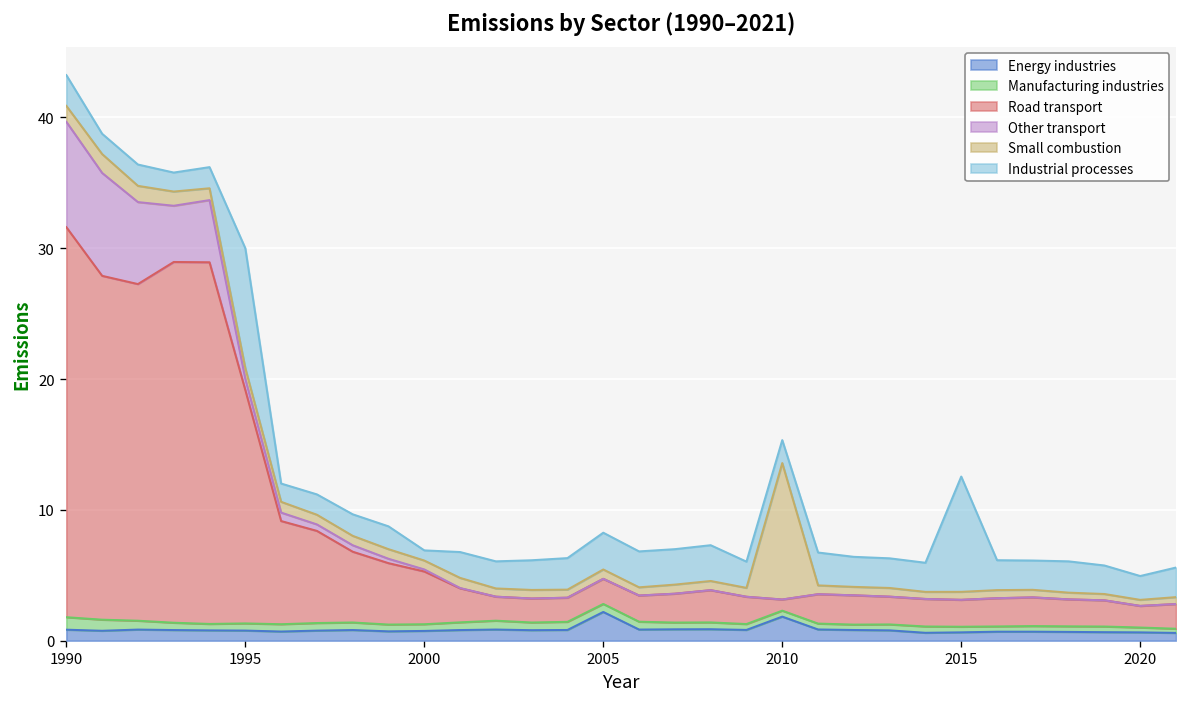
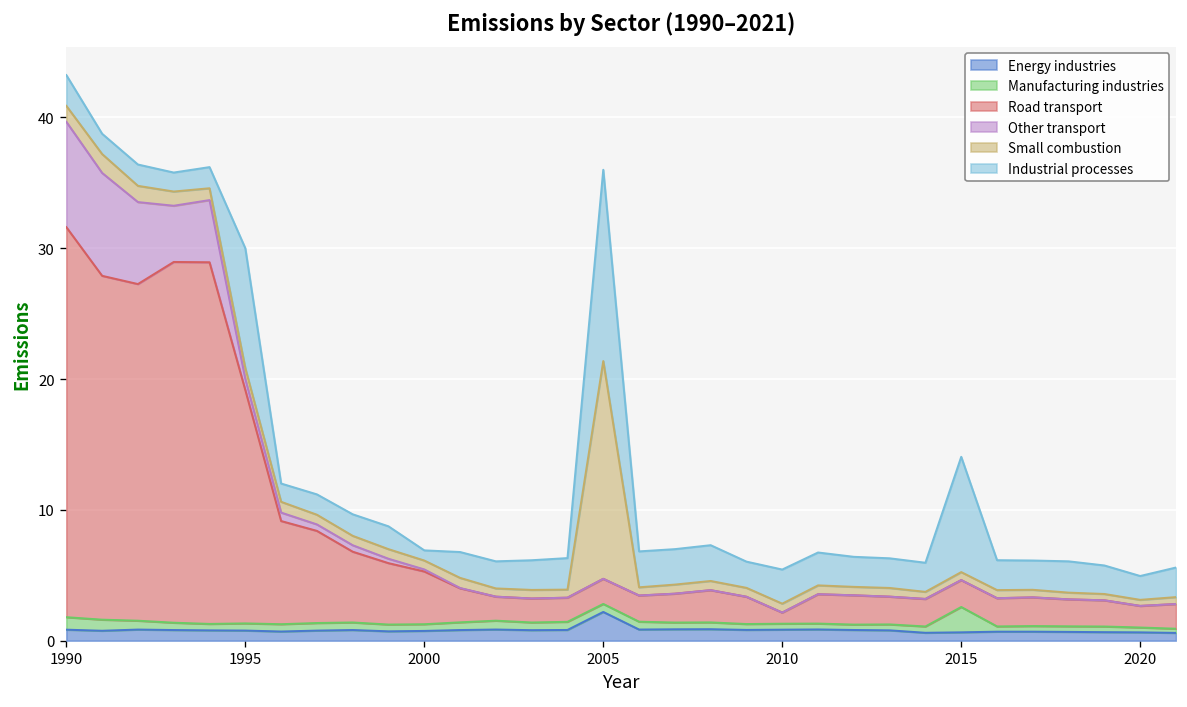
  {
    "Energy industries": {
      "1990": 0.8,
      "1995": 0.8,
      "2000": 0.7,
      "2005": 2.2,
-     "2010": 1.8,
+     "2010": 0.8,
      "2015": 0.6,
      "2020": 0.6
    },
    "Manufacturing industries": {
      "1990": 1.0,
      "1995": 0.5,
      "2000": 0.5,
      "2005": 0.6,
      "2010": 0.5,
-     "2015": 0.4,
+     "2015": 1.9,
      "2020": 0.4
    },
    "Road transport": {
      "1990": 29.8,
      "1995": 17.8
    },
    "Other transport": {
      "1990": 8.1,
      "1995": 0.8
    },
    "Small combustion": {
      "1990": 1.2,
      "1995": 0.8,
      "2000": 0.7,
-     "2005": 0.7,
-     "2010": 10.4,
+     "2005": 16.6,
+     "2010": 0.7,
      "2015": 0.6,
      "2020": 0.5
    },
    "Industrial processes": {
      "1990": 2.4,
      "1995": 9.2,
      "2000": 0.8,
-     "2005": 2.8,
-     "2010": 1.8,
+     "2005": 14.6,
+     "2010": 2.6,
      "2015": 8.8,
      "2020": 1.8
    }
  }
